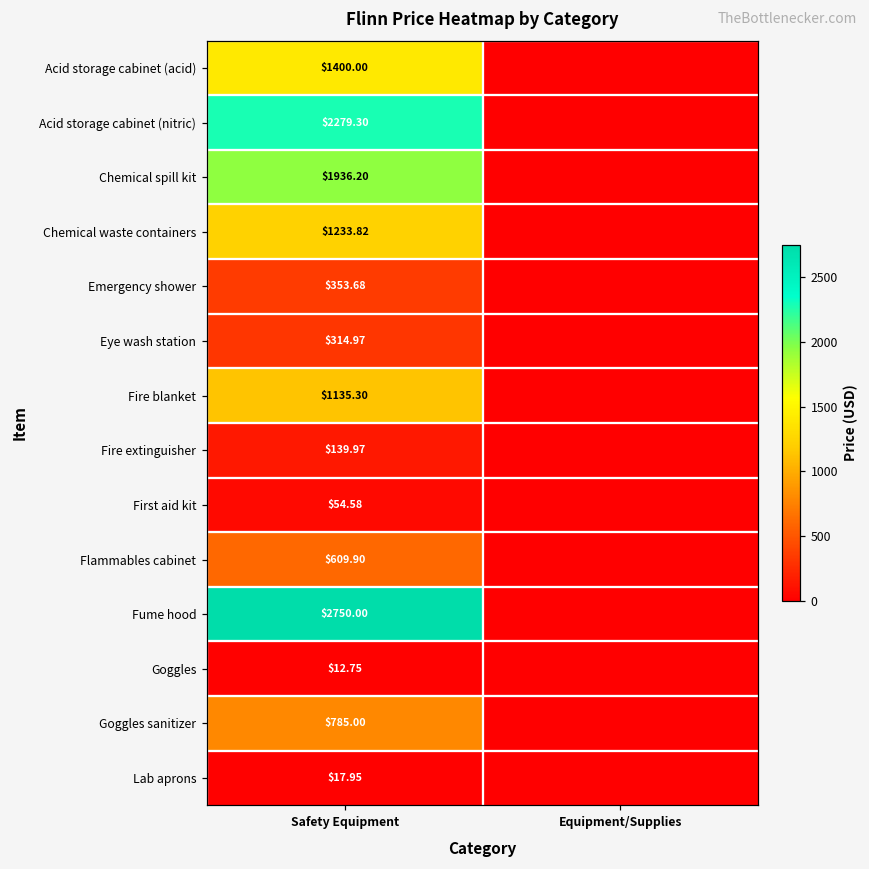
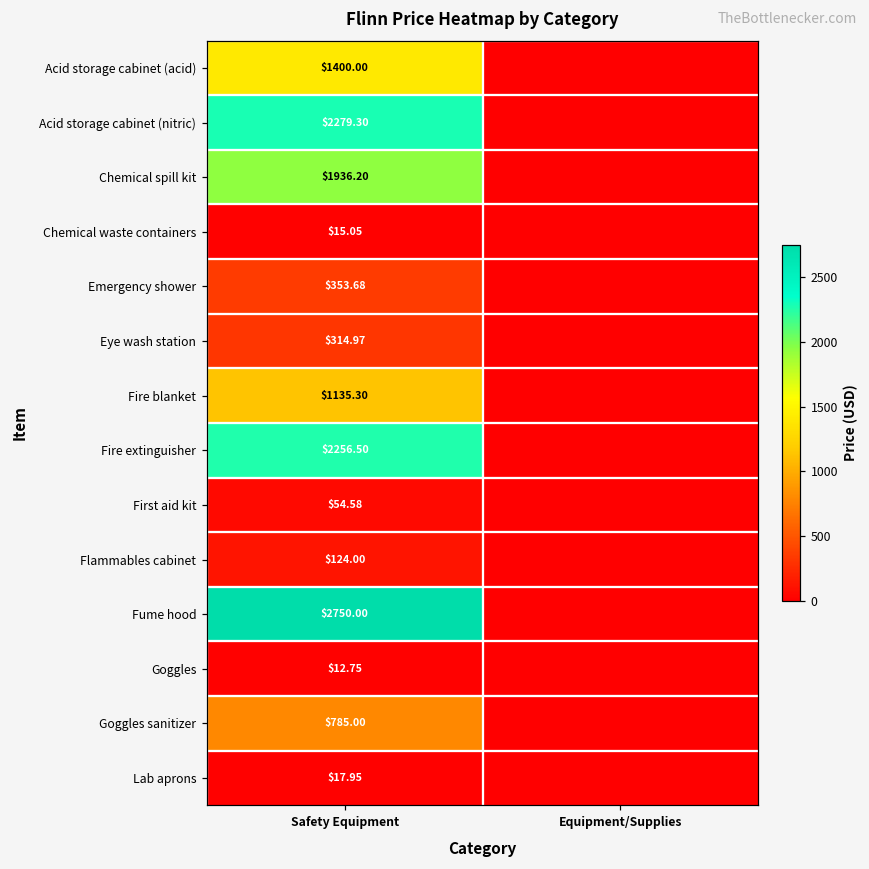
  {
    "Acid storage cabinet (acid)": {
      "Safety Equipment": "$1400.00"
    },
    "Acid storage cabinet (nitric)": {
      "Safety Equipment": "$2279.30"
    },
    "Chemical spill kit": {
      "Safety Equipment": "$1936.20"
    },
    "Chemical waste containers": {
-     "Safety Equipment": "$1233.82"
+     "Safety Equipment": "$15.05"
    },
    "Emergency shower": {
      "Safety Equipment": "$353.68"
    },
    "Eye wash station": {
      "Safety Equipment": "$314.97"
    },
    "Fire blanket": {
      "Safety Equipment": "$1135.30"
    },
    "Fire extinguisher": {
-     "Safety Equipment": "$139.97"
+     "Safety Equipment": "$2256.50"
    },
    "First aid kit": {
      "Safety Equipment": "$54.58"
    },
    "Flammables cabinet": {
-     "Safety Equipment": "$609.90"
+     "Safety Equipment": "$124.00"
    },
    "Fume hood": {
      "Safety Equipment": "$2750.00"
    },
    "Goggles": {
      "Safety Equipment": "$12.75"
    },
    "Goggles sanitizer": {
      "Safety Equipment": "$785.00"
    },
    "Lab aprons": {
      "Safety Equipment": "$17.95"
    }
  }
